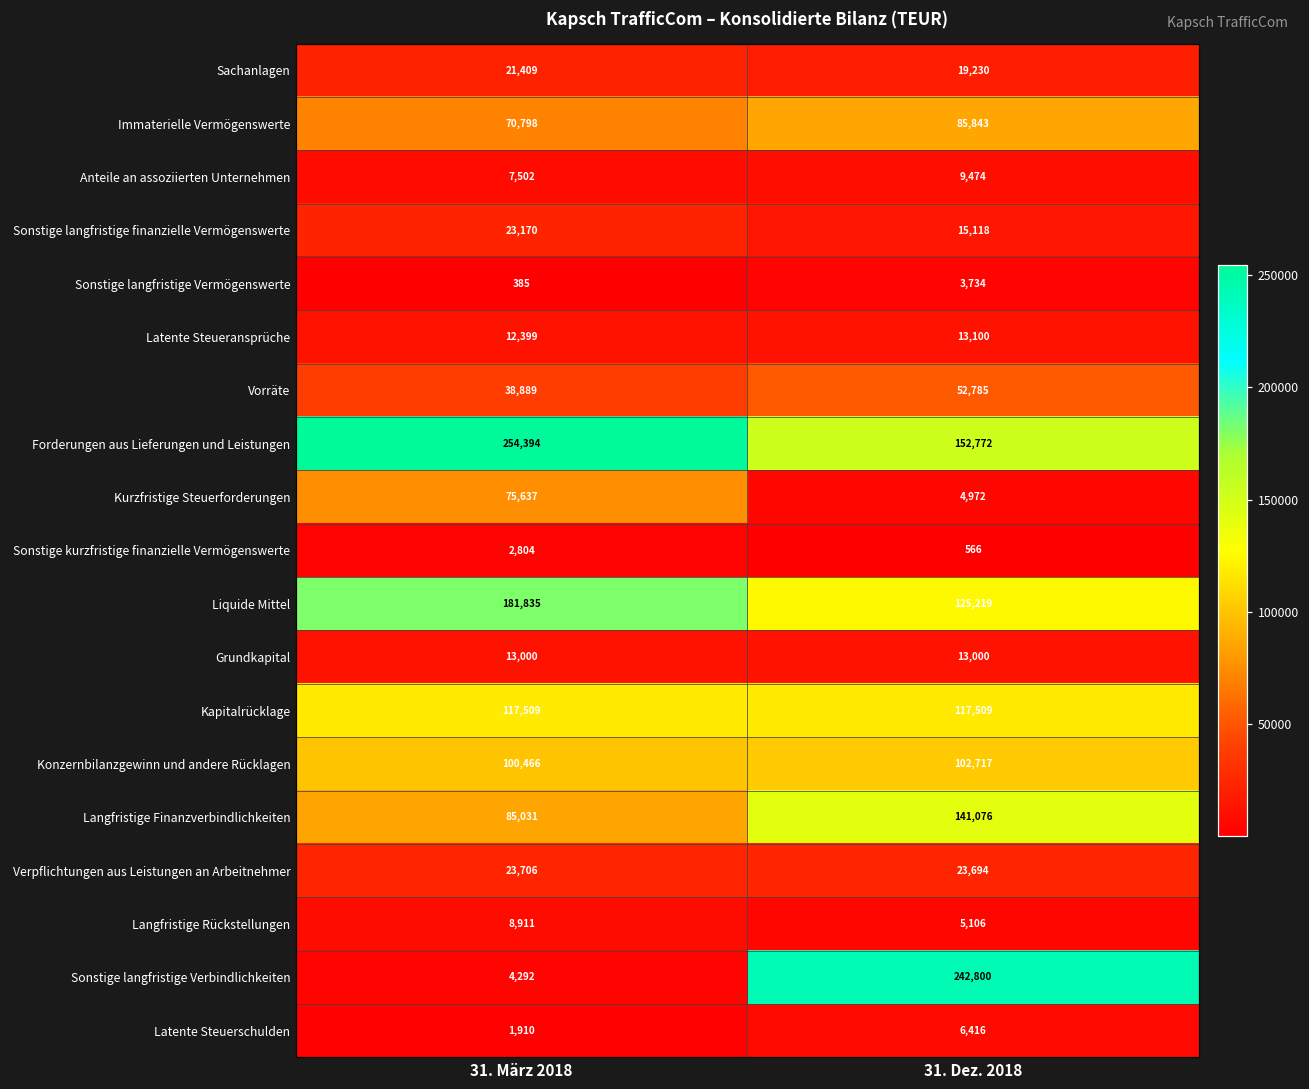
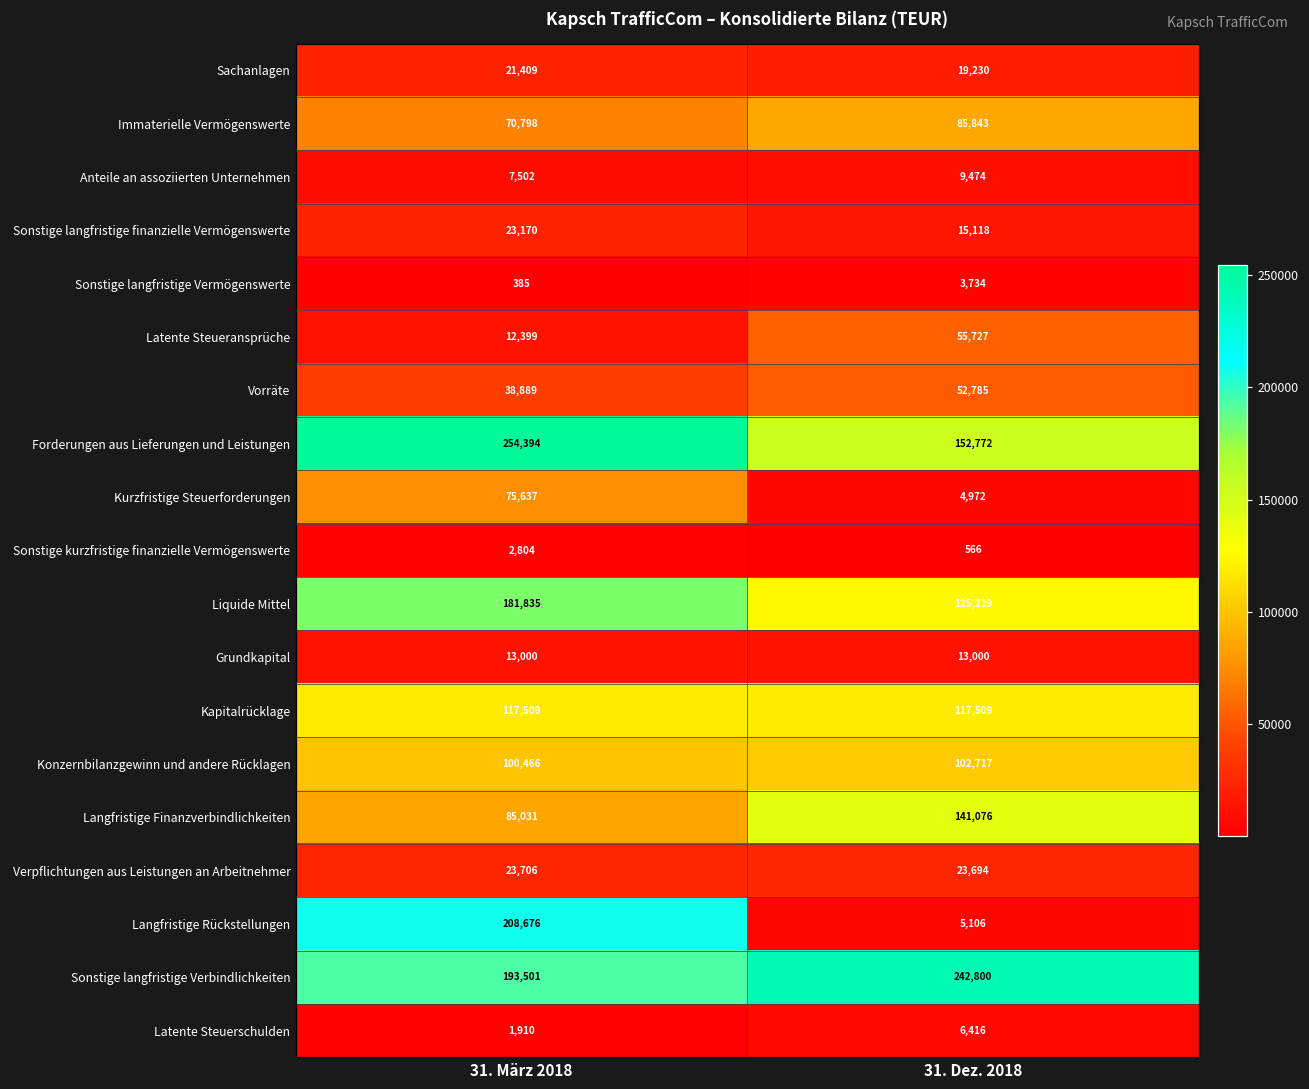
  {
    "Sachanlagen": {
      "31. März 2018": "21,409",
      "31. Dez. 2018": "19,230"
    },
    "Immaterielle Vermögenswerte": {
      "31. März 2018": "70,798",
      "31. Dez. 2018": "85,843"
    },
    "Anteile an assoziierten Unternehmen": {
      "31. März 2018": "7,502",
      "31. Dez. 2018": "9,474"
    },
    "Sonstige langfristige finanzielle Vermögenswerte": {
      "31. März 2018": "23,170",
      "31. Dez. 2018": "15,118"
    },
    "Sonstige langfristige Vermögenswerte": {
      "31. März 2018": "385",
      "31. Dez. 2018": "3,734"
    },
    "Latente Steueransprüche": {
      "31. März 2018": "12,399",
-     "31. Dez. 2018": "13,100"
+     "31. Dez. 2018": "55,727"
    },
    "Vorräte": {
      "31. März 2018": "38,889",
      "31. Dez. 2018": "52,785"
    },
    "Forderungen aus Lieferungen und Leistungen": {
      "31. März 2018": "254,394",
      "31. Dez. 2018": "152,772"
    },
    "Kurzfristige Steuerforderungen": {
      "31. März 2018": "75,637",
      "31. Dez. 2018": "4,972"
    },
    "Sonstige kurzfristige finanzielle Vermögenswerte": {
      "31. März 2018": "2,804",
      "31. Dez. 2018": "566"
    },
    "Liquide Mittel": {
      "31. März 2018": "181,835",
      "31. Dez. 2018": "125,219"
    },
    "Grundkapital": {
      "31. März 2018": "13,000",
      "31. Dez. 2018": "13,000"
    },
    "Kapitalrücklage": {
      "31. März 2018": "117,509",
      "31. Dez. 2018": "117,509"
    },
    "Konzernbilanzgewinn und andere Rücklagen": {
      "31. März 2018": "100,466",
      "31. Dez. 2018": "102,717"
    },
    "Langfristige Finanzverbindlichkeiten": {
      "31. März 2018": "85,031",
      "31. Dez. 2018": "141,076"
    },
    "Verpflichtungen aus Leistungen an Arbeitnehmer": {
      "31. März 2018": "23,706",
      "31. Dez. 2018": "23,694"
    },
    "Langfristige Rückstellungen": {
-     "31. März 2018": "8,911",
+     "31. März 2018": "208,676",
      "31. Dez. 2018": "5,106"
    },
    "Sonstige langfristige Verbindlichkeiten": {
-     "31. März 2018": "4,292",
+     "31. März 2018": "193,501",
      "31. Dez. 2018": "242,800"
    },
    "Latente Steuerschulden": {
      "31. März 2018": "1,910",
      "31. Dez. 2018": "6,416"
    }
  }
